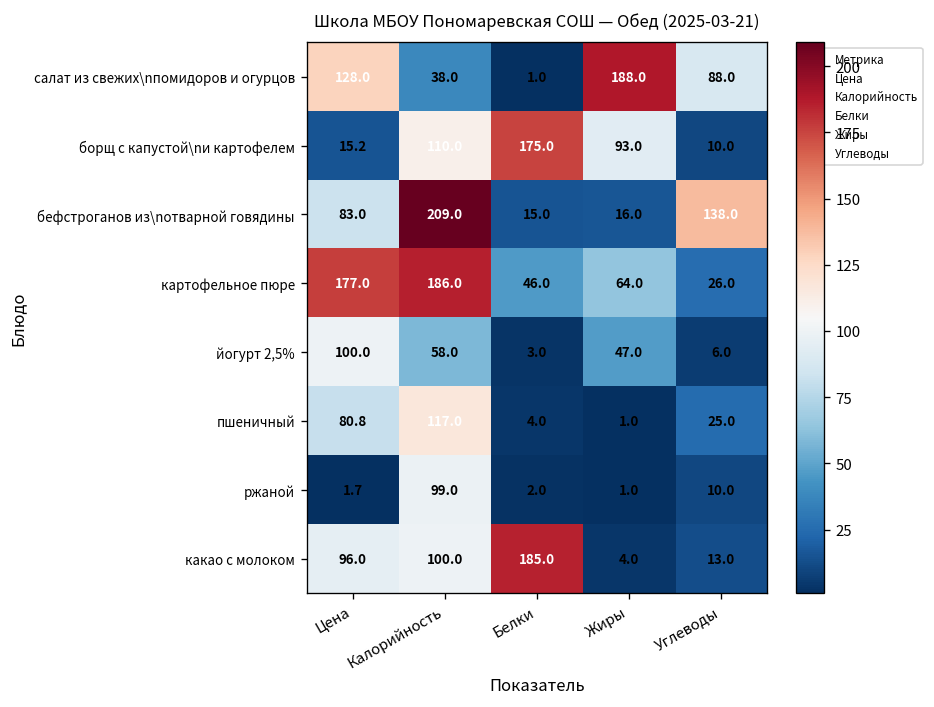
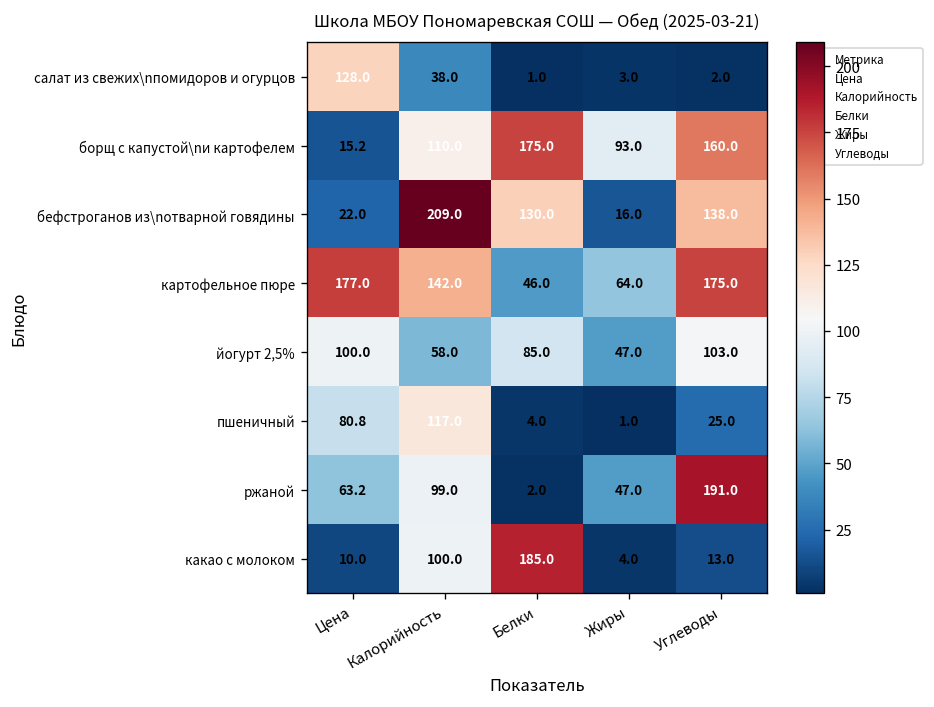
  {
    "салат из свежих\\nпомидоров и огурцов": {
      "Цена": 128.0,
      "Калорийность": 38.0,
      "Белки": 1.0,
-     "Жиры": 188.0,
-     "Углеводы": 88.0
+     "Жиры": 3.0,
+     "Углеводы": 2.0
    },
    "борщ с капустой\\nи картофелем": {
      "Цена": 15.2,
      "Белки": 175.0,
      "Жиры": 93.0,
-     "Углеводы": 10.0
+     "Углеводы": 160.0
    },
    "бефстроганов из\\nотварной говядины": {
-     "Цена": 83.0,
+     "Цена": 22.0,
      "Калорийность": 209.0,
-     "Белки": 15.0,
+     "Белки": 130.0,
      "Жиры": 16.0,
      "Углеводы": 138.0
    },
    "картофельное пюре": {
      "Цена": 177.0,
-     "Калорийность": 186.0,
+     "Калорийность": 142.0,
      "Белки": 46.0,
      "Жиры": 64.0,
-     "Углеводы": 26.0
+     "Углеводы": 175.0
    },
    "йогурт 2,5%": {
      "Цена": 100.0,
      "Калорийность": 58.0,
-     "Белки": 3.0,
+     "Белки": 85.0,
      "Жиры": 47.0,
-     "Углеводы": 6.0
+     "Углеводы": 103.0
    },
    "пшеничный": {
      "Цена": 80.8,
      "Белки": 4.0,
      "Жиры": 1.0,
      "Углеводы": 25.0
    },
    "ржаной": {
-     "Цена": 1.7,
+     "Цена": 63.2,
      "Калорийность": 99.0,
      "Белки": 2.0,
-     "Жиры": 1.0,
-     "Углеводы": 10.0
+     "Жиры": 47.0,
+     "Углеводы": 191.0
    },
    "какао с молоком": {
-     "Цена": 96.0,
+     "Цена": 10.0,
      "Калорийность": 100.0,
      "Белки": 185.0,
      "Жиры": 4.0,
      "Углеводы": 13.0
    }
  }
